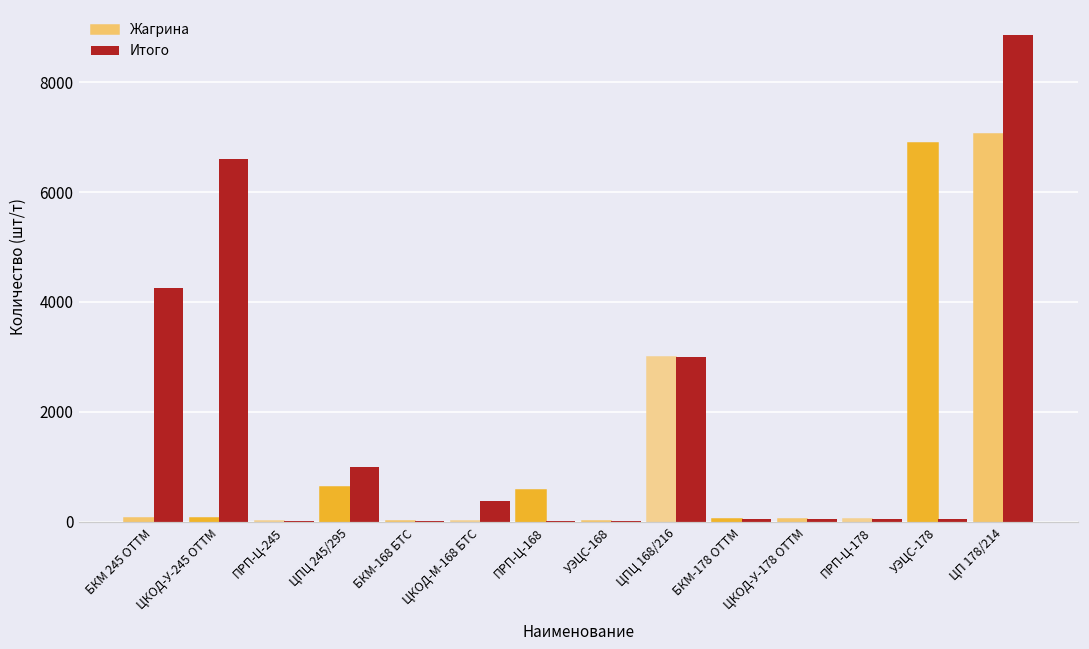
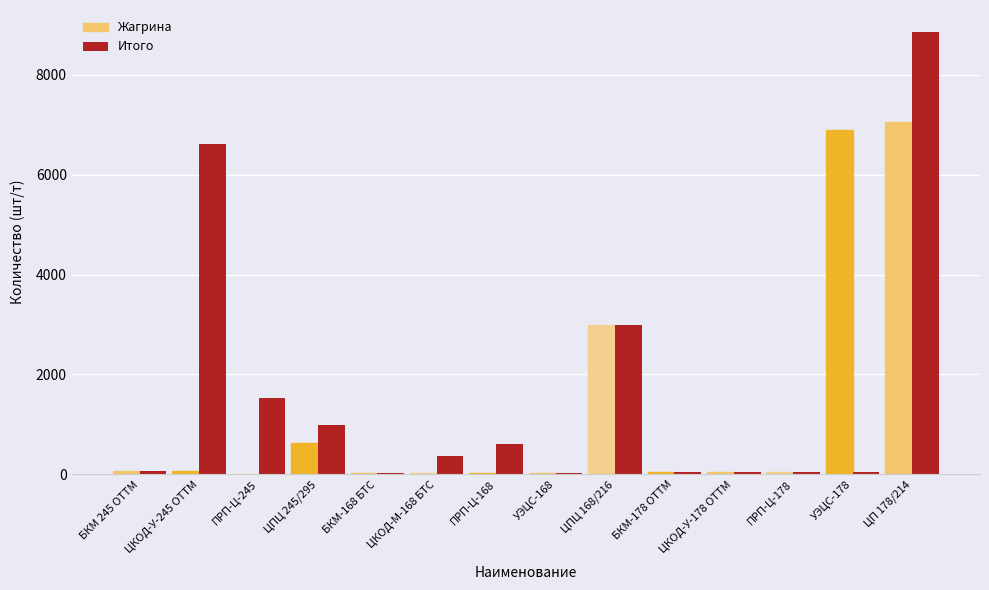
  {
    "Жагрина": {
      "БКМ 245 ОТТМ": 100,
      "ЦКОД-У-245 ОТТМ": 100,
      "ЦПЦ 245/295": 600,
-     "ПРП-Ц-168": 600,
+     "ПРП-Ц-168": 0,
      "ЦПЦ 168/216": 3000,
      "УЭЦС-178": 6900,
      "ЦП 178/214": 7100
    },
    "Итого": {
-     "БКМ 245 ОТТМ": 4300,
+     "БКМ 245 ОТТМ": 100,
      "ЦКОД-У-245 ОТТМ": 6600,
-     "ПРП-Ц-245": 0,
+     "ПРП-Ц-245": 1500,
      "ЦПЦ 245/295": 1000,
      "ЦКОД-М-168 БТС": 400,
-     "ПРП-Ц-168": 0,
+     "ПРП-Ц-168": 600,
      "ЦПЦ 168/216": 3000,
      "БКМ-178 ОТТМ": 100,
      "ЦКОД-У-178 ОТТМ": 100,
      "ПРП-Ц-178": 100,
      "УЭЦС-178": 100,
      "ЦП 178/214": 8900
    }
  }
